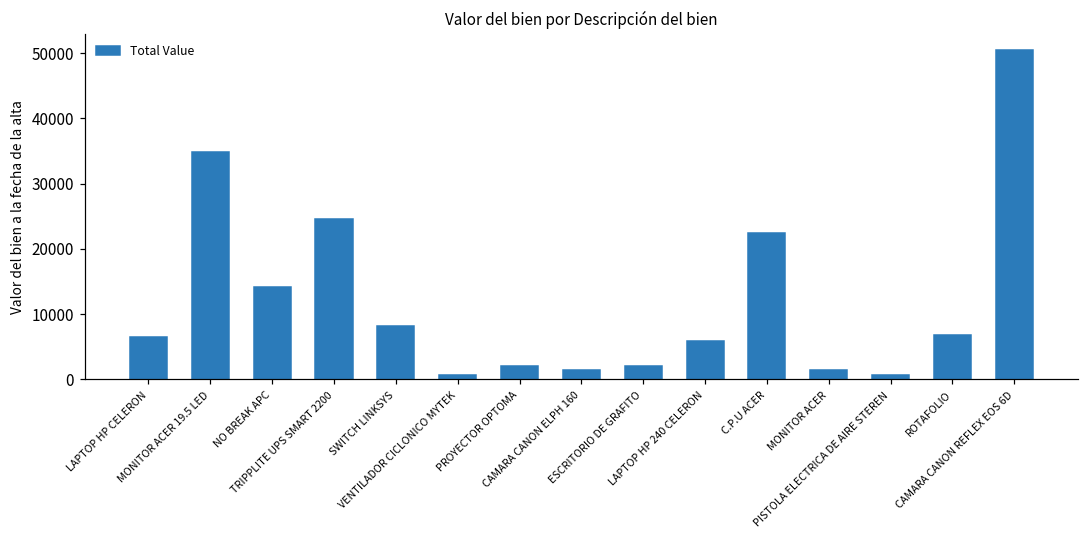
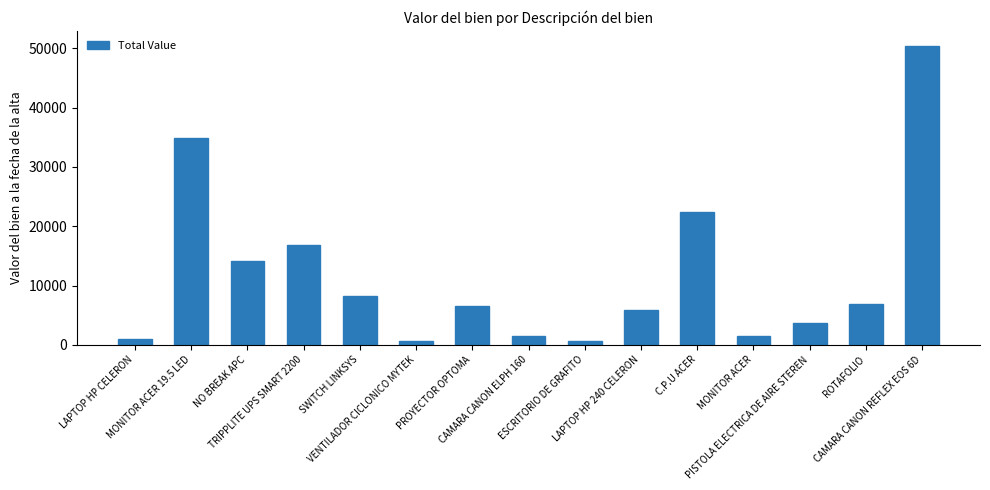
  {
-   "LAPTOP HP CELERON": 6000,
+   "LAPTOP HP CELERON": 1000,
    "MONITOR ACER 19.5 LED": 35000,
    "NO BREAK APC": 14000,
-   "TRIPPLITE UPS SMART 2200": 25000,
+   "TRIPPLITE UPS SMART 2200": 17000,
    "SWITCH LINKSYS": 8000,
    "VENTILADOR CICLONICO MYTEK": 1000,
-   "PROYECTOR OPTOMA": 2000,
+   "PROYECTOR OPTOMA": 7000,
    "CAMARA CANON ELPH 160": 1000,
-   "ESCRITORIO DE GRAFITO": 2000,
+   "ESCRITORIO DE GRAFITO": 1000,
    "LAPTOP HP 240 CELERON": 6000,
    "C.P.U ACER": 22000,
    "MONITOR ACER": 1000,
-   "PISTOLA ELECTRICA DE AIRE STEREN": 1000,
+   "PISTOLA ELECTRICA DE AIRE STEREN": 4000,
    "ROTAFOLIO": 7000,
    "CAMARA CANON REFLEX EOS 6D": 50000
  }
